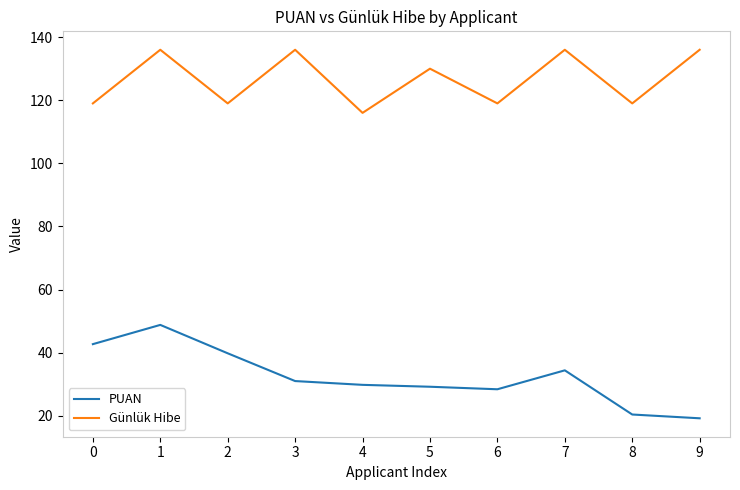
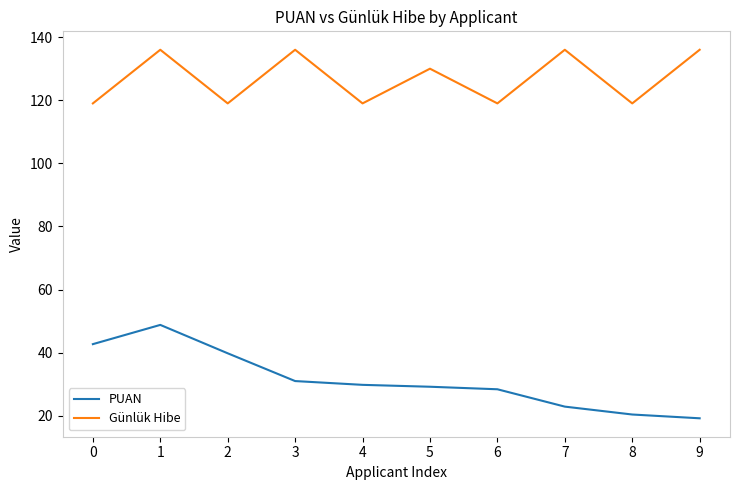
  {
    "PUAN": {
      "0": 43,
      "1": 49,
      "2": 40,
      "3": 31,
      "4": 30,
      "5": 29,
      "6": 28,
-     "7": 34,
+     "7": 23,
      "8": 20,
      "9": 19
    },
    "Günlük Hibe": {
      "0": 119,
      "1": 136,
      "2": 119,
      "3": 136,
-     "4": 116,
+     "4": 119,
      "5": 130,
      "6": 119,
      "7": 136,
      "8": 119,
      "9": 136
    }
  }
